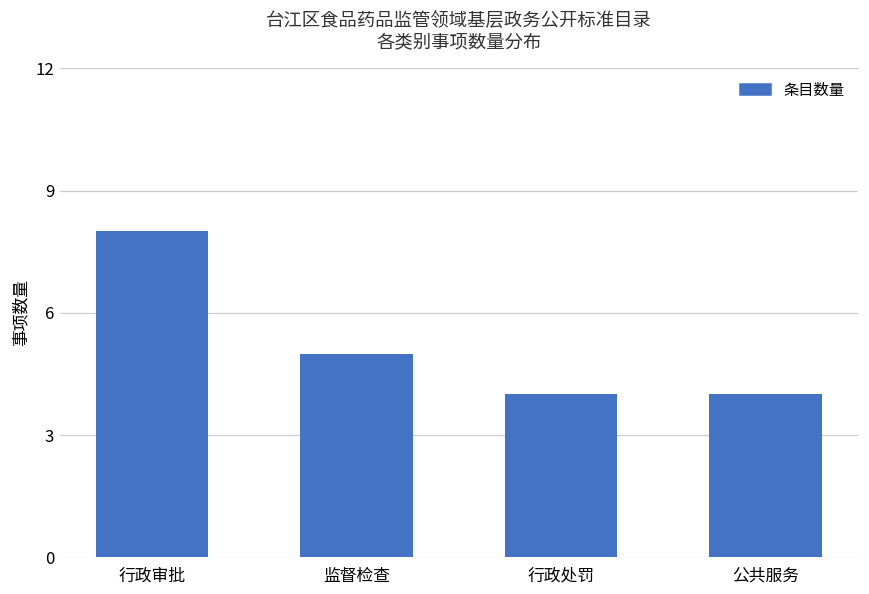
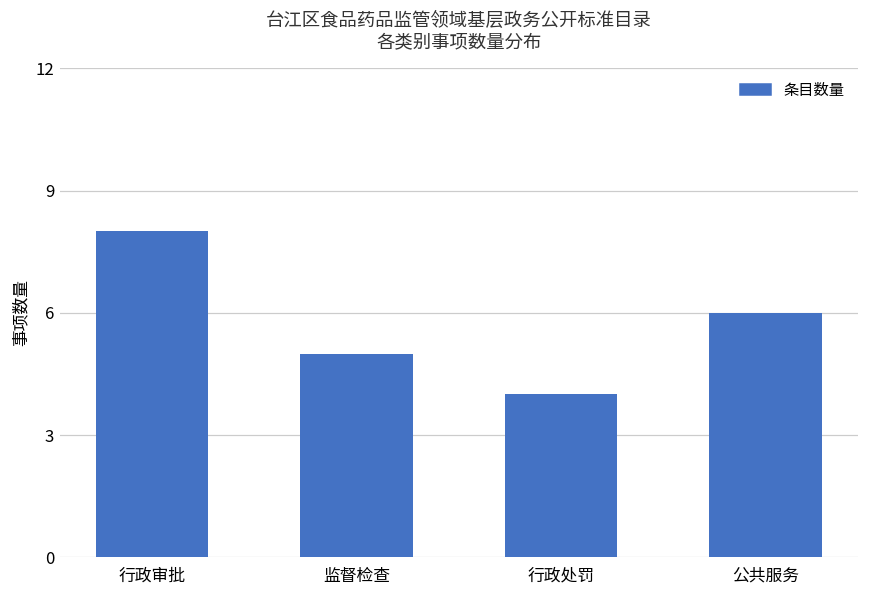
  {
    "行政审批": 8,
    "监督检查": 5,
    "行政处罚": 4,
-   "公共服务": 4
+   "公共服务": 6
  }
